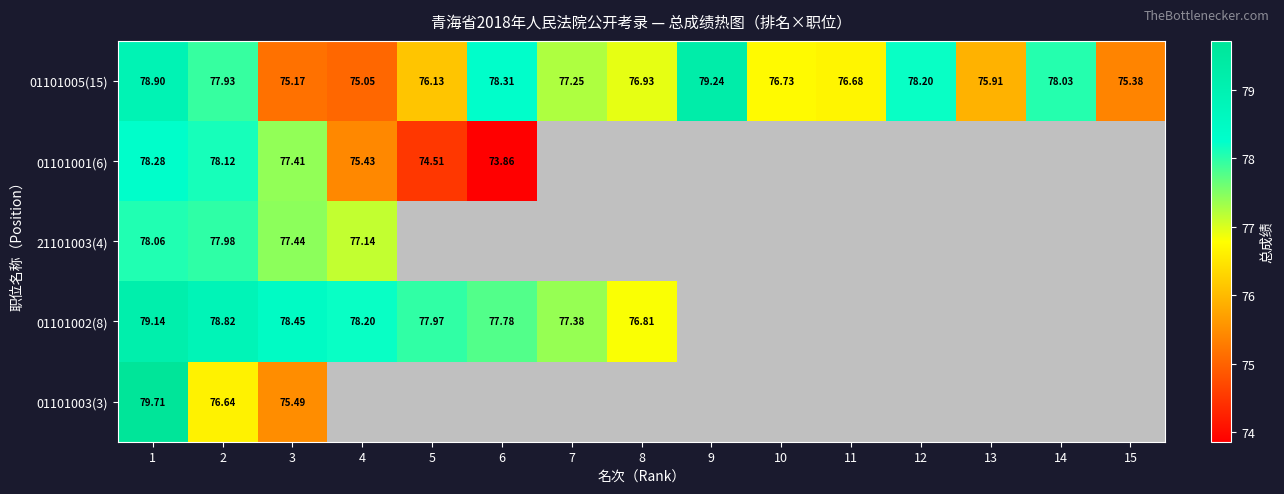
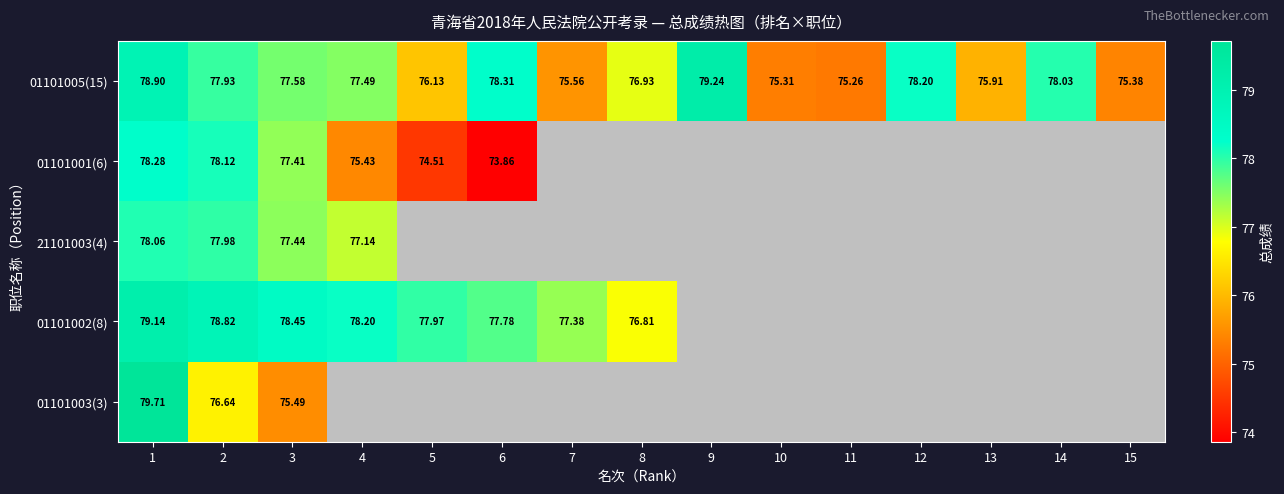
  {
    "01101005(15)": {
      "1": 78.90,
      "2": 77.93,
-     "3": 75.17,
-     "4": 75.05,
+     "3": 77.58,
+     "4": 77.49,
      "5": 76.13,
      "6": 78.31,
-     "7": 77.25,
+     "7": 75.56,
      "8": 76.93,
      "9": 79.24,
-     "10": 76.73,
-     "11": 76.68,
+     "10": 75.31,
+     "11": 75.26,
      "12": 78.20,
      "13": 75.91,
      "14": 78.03,
      "15": 75.38
    },
    "01101001(6)": {
      "1": 78.28,
      "2": 78.12,
      "3": 77.41,
      "4": 75.43,
      "5": 74.51,
      "6": 73.86
    },
    "21101003(4)": {
      "1": 78.06,
      "2": 77.98,
      "3": 77.44,
      "4": 77.14
    },
    "01101002(8)": {
      "1": 79.14,
      "2": 78.82,
      "3": 78.45,
      "4": 78.20,
      "5": 77.97,
      "6": 77.78,
      "7": 77.38,
      "8": 76.81
    },
    "01101003(3)": {
      "1": 79.71,
      "2": 76.64,
      "3": 75.49
    }
  }
